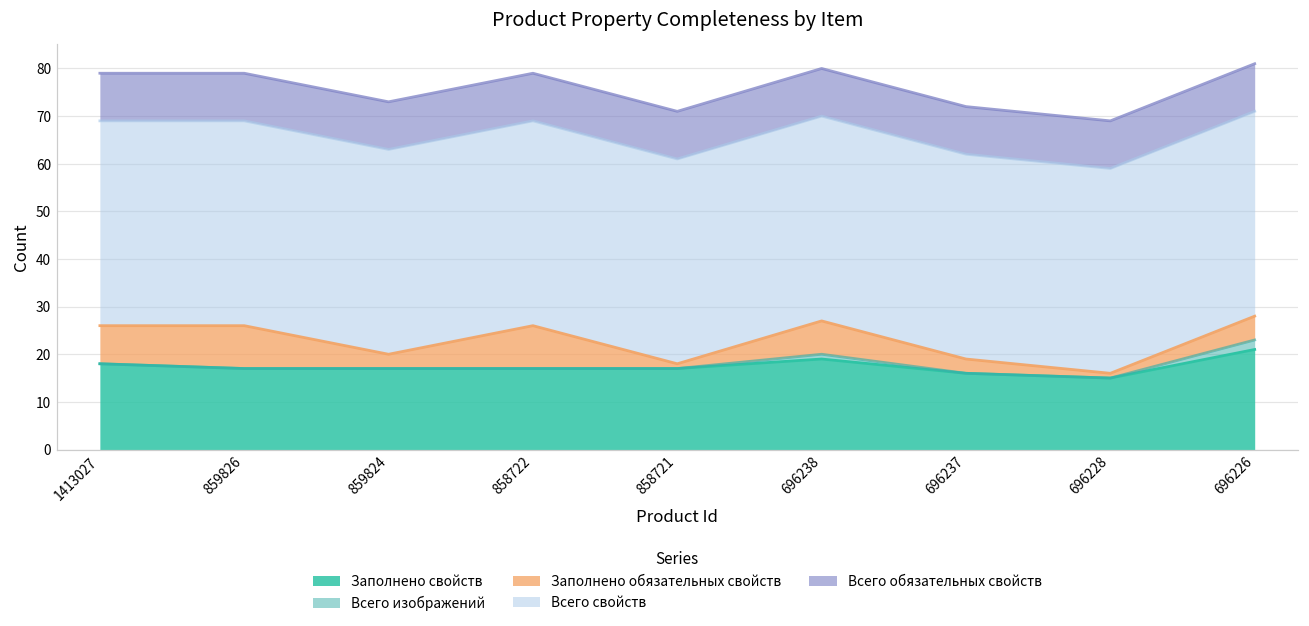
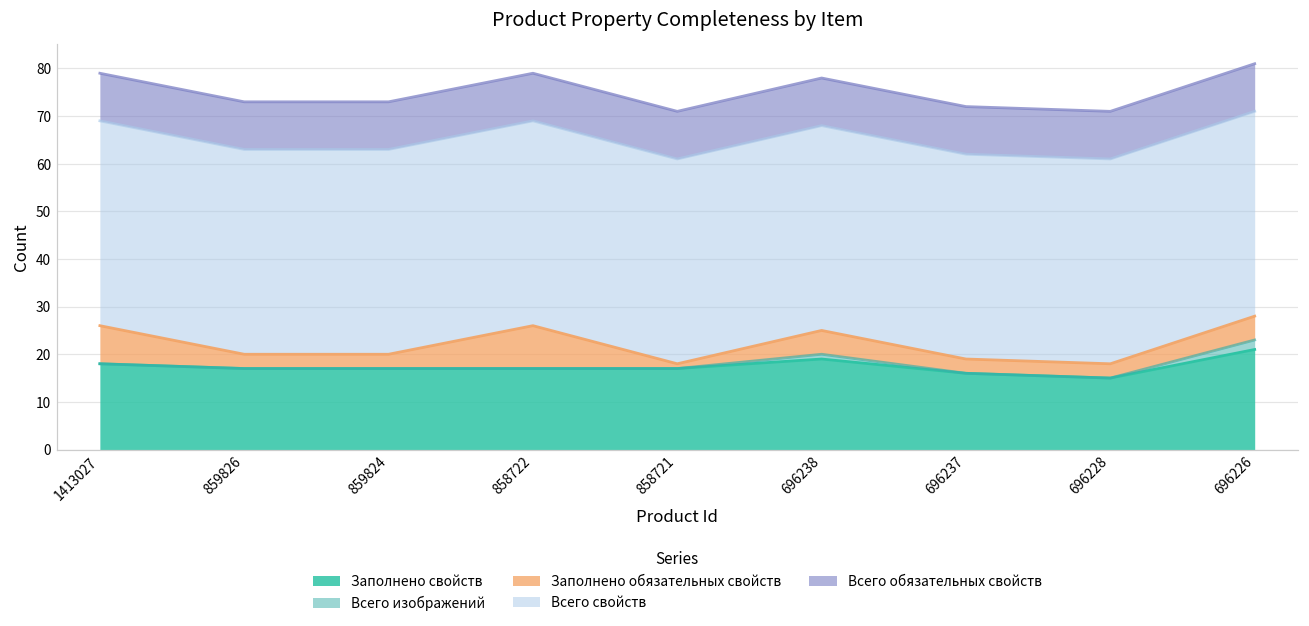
  {
    "Заполнено обязательных свойств": {
      "1413027": 8,
-     "859826": 9,
+     "859826": 3,
      "859824": 3,
      "858722": 9,
      "858721": 1,
-     "696238": 7,
+     "696238": 5,
      "696237": 3,
-     "696228": 1,
+     "696228": 3,
      "696226": 5
    },
    "Всего свойств": {
      "1413027": 43,
      "859826": 43,
      "859824": 43,
      "858722": 43,
      "858721": 43,
      "696238": 43,
      "696237": 43,
      "696228": 43,
      "696226": 43
    },
    "Всего обязательных свойств": {
      "1413027": 10,
      "859826": 10,
      "859824": 10,
      "858722": 10,
      "858721": 10,
      "696238": 10,
      "696237": 10,
      "696228": 10,
      "696226": 10
    }
  }
